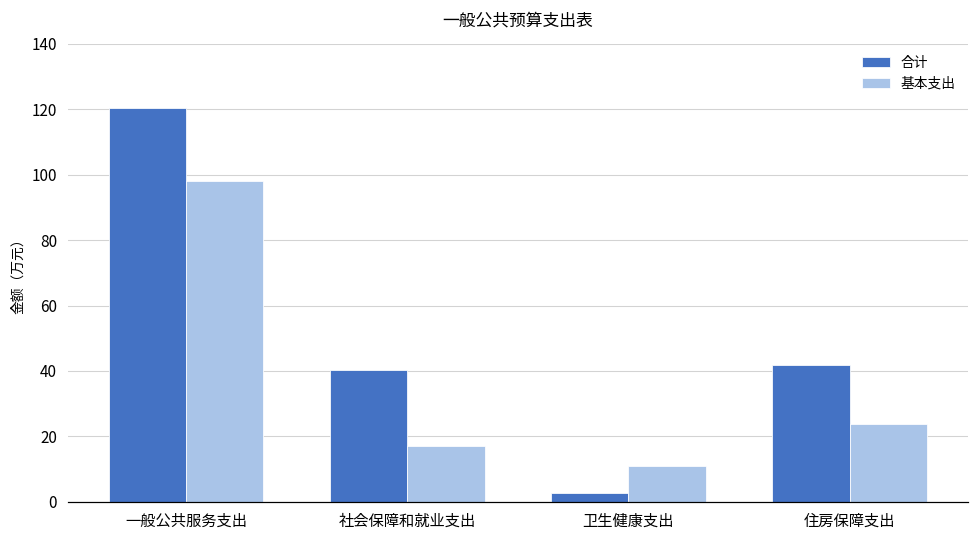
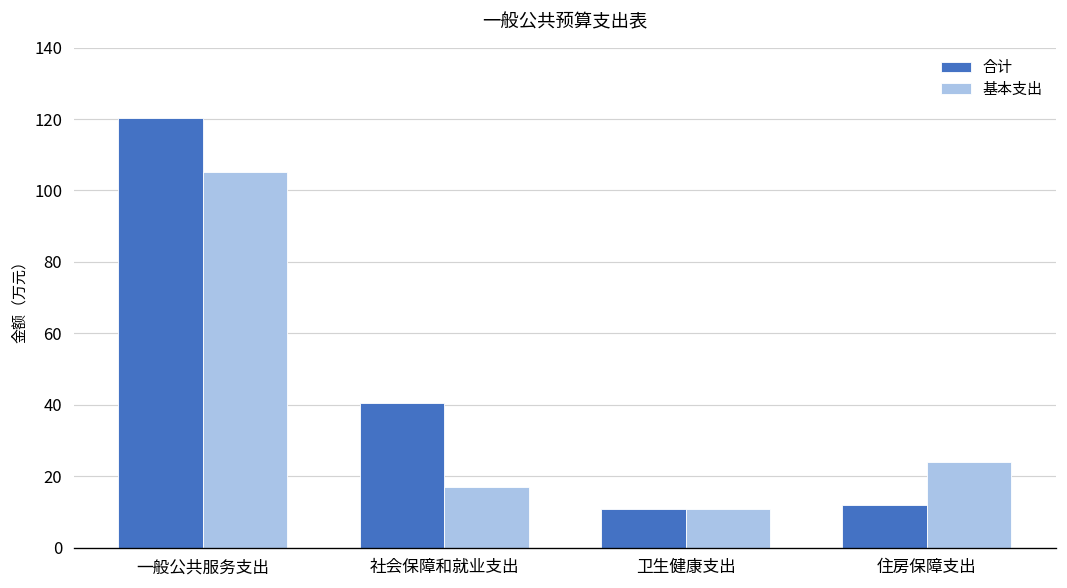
  {
    "合计": {
      "一般公共服务支出": 120,
      "社会保障和就业支出": 40,
-     "卫生健康支出": 3,
-     "住房保障支出": 42
+     "卫生健康支出": 11,
+     "住房保障支出": 12
    },
    "基本支出": {
-     "一般公共服务支出": 98,
+     "一般公共服务支出": 105,
      "社会保障和就业支出": 17,
      "卫生健康支出": 11,
      "住房保障支出": 24
    }
  }
